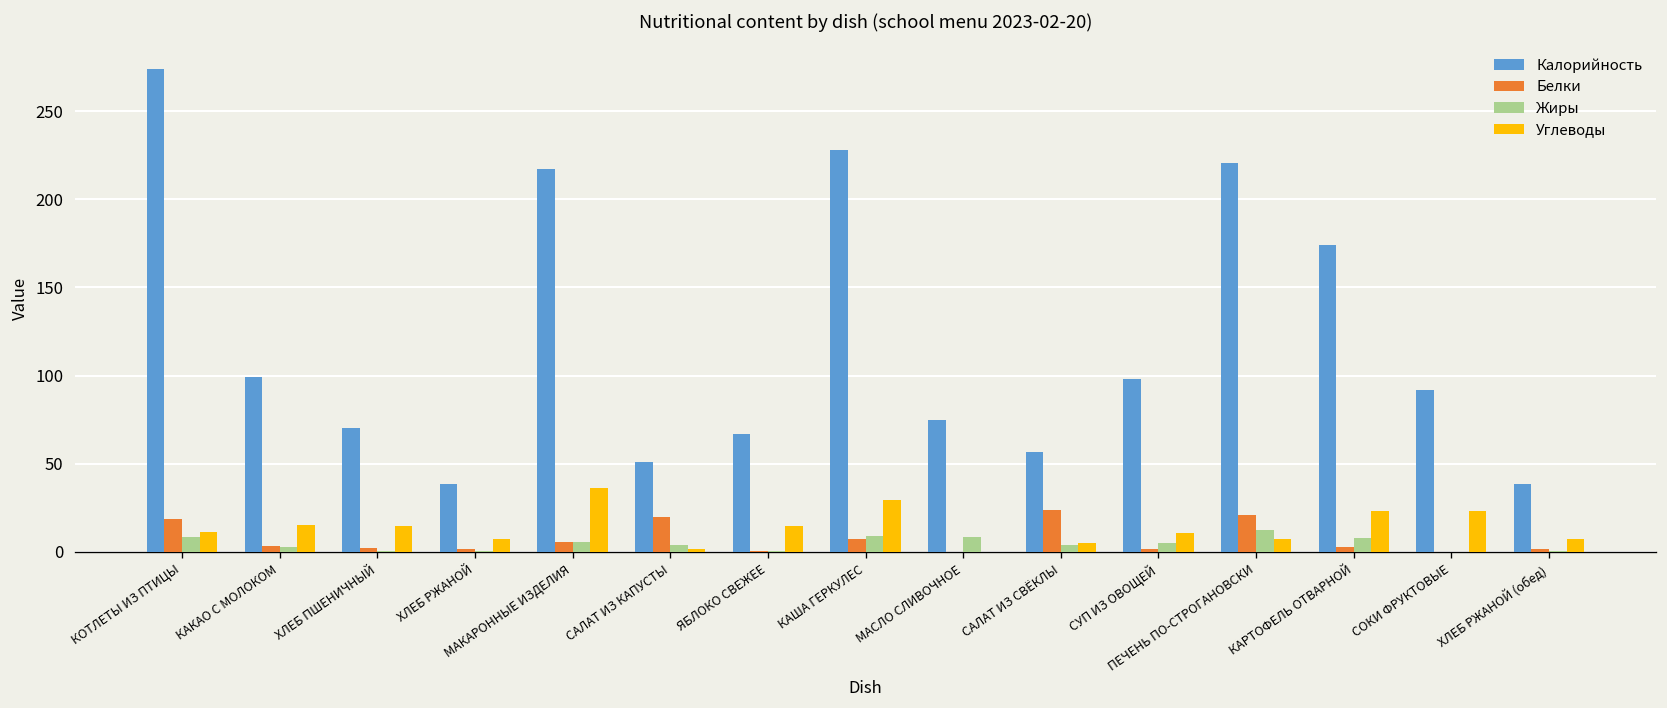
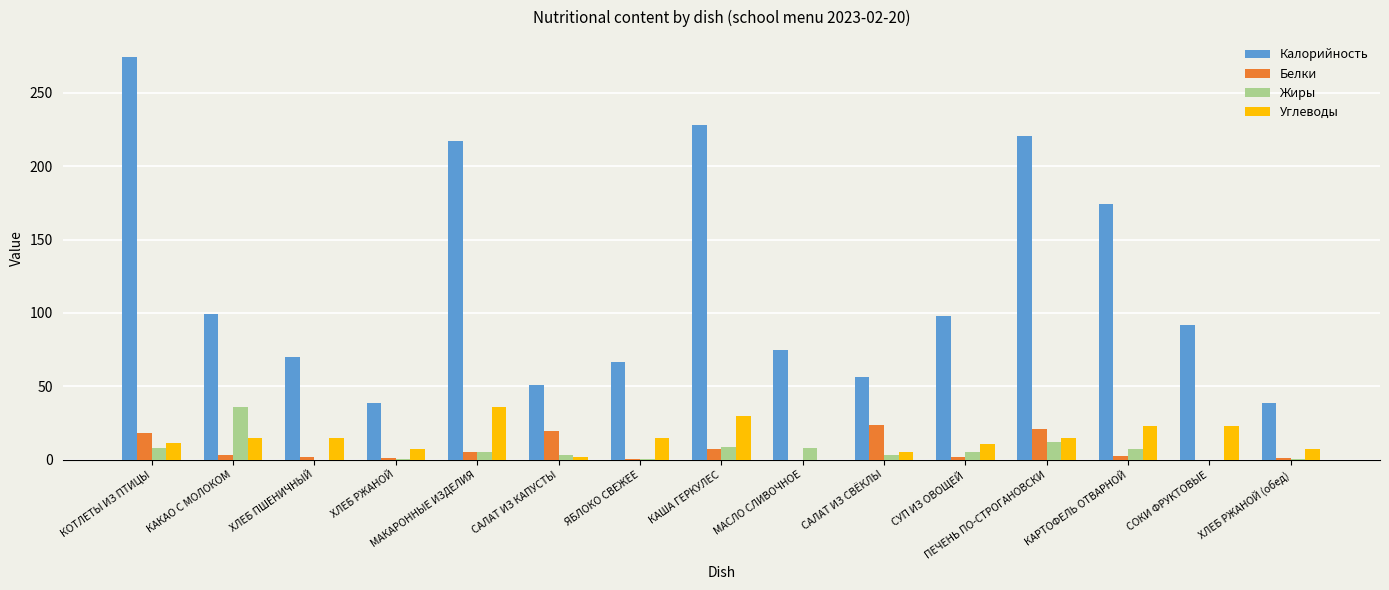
  {
    "Калорийность": {
      "КОТЛЕТЫ ИЗ ПТИЦЫ": 274,
      "КАКАО С МОЛОКОМ": 99,
      "ХЛЕБ ПШЕНИЧНЫЙ": 70,
      "ХЛЕБ РЖАНОЙ": 39,
      "МАКАРОННЫЕ ИЗДЕЛИЯ": 217,
      "САЛАТ ИЗ КАПУСТЫ": 51,
      "ЯБЛОКО СВЕЖЕЕ": 67,
      "КАША ГЕРКУЛЕС": 228,
      "МАСЛО СЛИВОЧНОЕ": 75,
      "САЛАТ ИЗ СВЁКЛЫ": 56,
      "СУП ИЗ ОВОЩЕЙ": 98,
      "ПЕЧЕНЬ ПО-СТРОГАНОВСКИ": 221,
      "КАРТОФЕЛЬ ОТВАРНОЙ": 174,
      "СОКИ ФРУКТОВЫЕ": 92,
      "ХЛЕБ РЖАНОЙ (обед)": 39
    },
    "Белки": {
      "КОТЛЕТЫ ИЗ ПТИЦЫ": 18,
      "КАКАО С МОЛОКОМ": 3,
      "ХЛЕБ ПШЕНИЧНЫЙ": 2,
      "МАКАРОННЫЕ ИЗДЕЛИЯ": 6,
      "САЛАТ ИЗ КАПУСТЫ": 20,
      "КАША ГЕРКУЛЕС": 7,
      "САЛАТ ИЗ СВЁКЛЫ": 24,
      "СУП ИЗ ОВОЩЕЙ": 2,
      "ПЕЧЕНЬ ПО-СТРОГАНОВСКИ": 21,
      "КАРТОФЕЛЬ ОТВАРНОЙ": 3,
      "СОКИ ФРУКТОВЫЕ": 0
    },
    "Жиры": {
      "КОТЛЕТЫ ИЗ ПТИЦЫ": 8,
-     "КАКАО С МОЛОКОМ": 3,
+     "КАКАО С МОЛОКОМ": 36,
      "МАКАРОННЫЕ ИЗДЕЛИЯ": 6,
      "САЛАТ ИЗ КАПУСТЫ": 4,
      "КАША ГЕРКУЛЕС": 9,
      "МАСЛО СЛИВОЧНОЕ": 8,
      "САЛАТ ИЗ СВЁКЛЫ": 4,
      "СУП ИЗ ОВОЩЕЙ": 5,
      "ПЕЧЕНЬ ПО-СТРОГАНОВСКИ": 12,
      "КАРТОФЕЛЬ ОТВАРНОЙ": 8,
      "СОКИ ФРУКТОВЫЕ": 0
    },
    "Углеводы": {
      "КОТЛЕТЫ ИЗ ПТИЦЫ": 11,
      "КАКАО С МОЛОКОМ": 15,
      "ХЛЕБ ПШЕНИЧНЫЙ": 15,
      "ХЛЕБ РЖАНОЙ": 7,
      "МАКАРОННЫЕ ИЗДЕЛИЯ": 36,
      "САЛАТ ИЗ КАПУСТЫ": 2,
      "ЯБЛОКО СВЕЖЕЕ": 15,
      "КАША ГЕРКУЛЕС": 30,
      "САЛАТ ИЗ СВЁКЛЫ": 5,
      "СУП ИЗ ОВОЩЕЙ": 11,
-     "ПЕЧЕНЬ ПО-СТРОГАНОВСКИ": 7,
+     "ПЕЧЕНЬ ПО-СТРОГАНОВСКИ": 15,
      "КАРТОФЕЛЬ ОТВАРНОЙ": 23,
      "СОКИ ФРУКТОВЫЕ": 23,
      "ХЛЕБ РЖАНОЙ (обед)": 7
    }
  }
